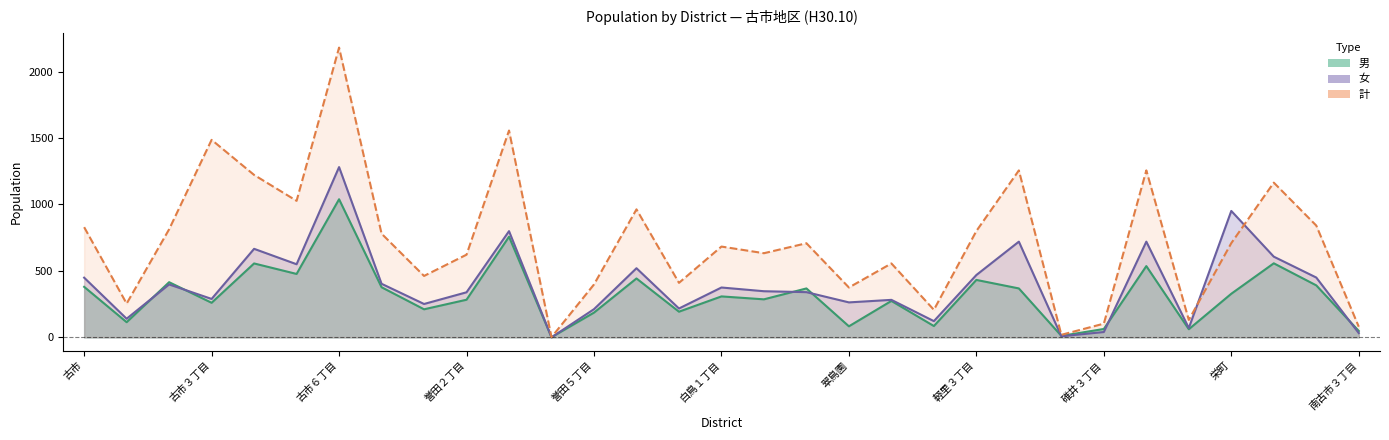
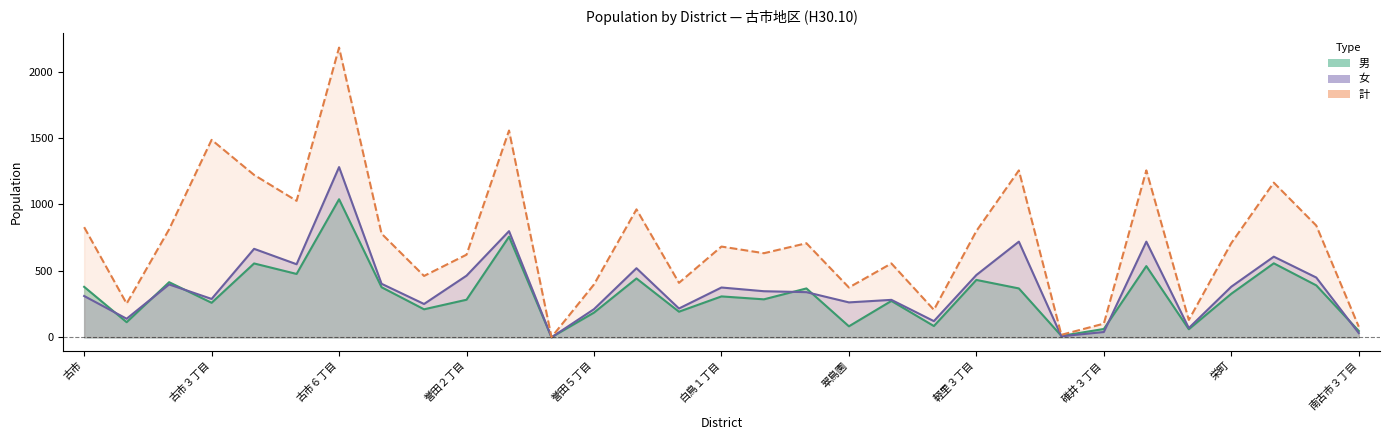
  {
    "男": {
      "古市": 380,
      "古市３丁目": 260,
      "古市６丁目": 1040,
      "誉田２丁目": 280,
      "誉田５丁目": 190,
      "白鳥１丁目": 310,
      "翠鳥園": 80,
      "軽里３丁目": 430,
      "碓井３丁目": 60,
      "栄町": 330
    },
    "女": {
-     "古市": 450,
+     "古市": 310,
      "古市３丁目": 290,
      "古市６丁目": 1280,
-     "誉田２丁目": 340,
+     "誉田２丁目": 460,
      "誉田５丁目": 210,
      "白鳥１丁目": 380,
      "翠鳥園": 260,
      "軽里３丁目": 470,
      "碓井３丁目": 40,
-     "栄町": 950
+     "栄町": 380
    },
    "計": {
      "古市": 830,
      "古市３丁目": 1490,
      "古市６丁目": 2180,
      "誉田２丁目": 620,
      "誉田５丁目": 400,
      "白鳥１丁目": 680,
      "翠鳥園": 380,
      "軽里３丁目": 800,
      "碓井３丁目": 100,
      "栄町": 710,
      "南古市３丁目": 80
    }
  }
